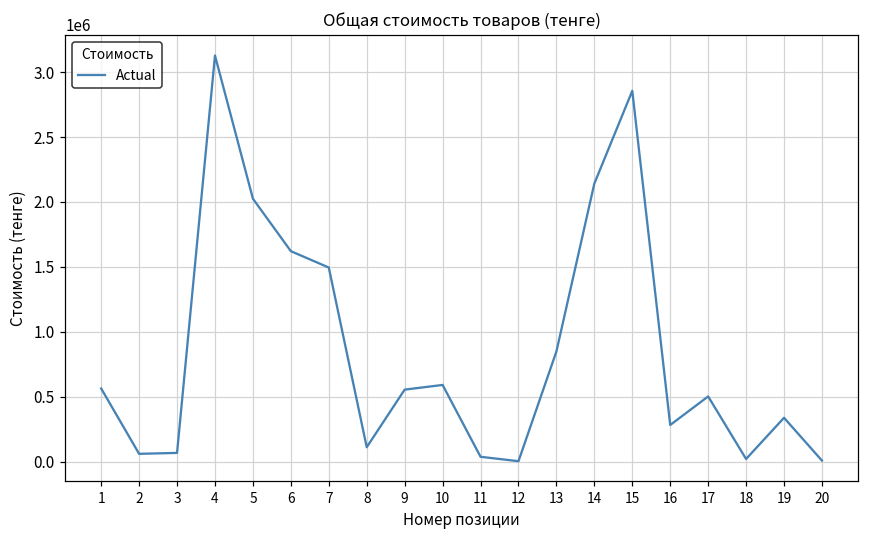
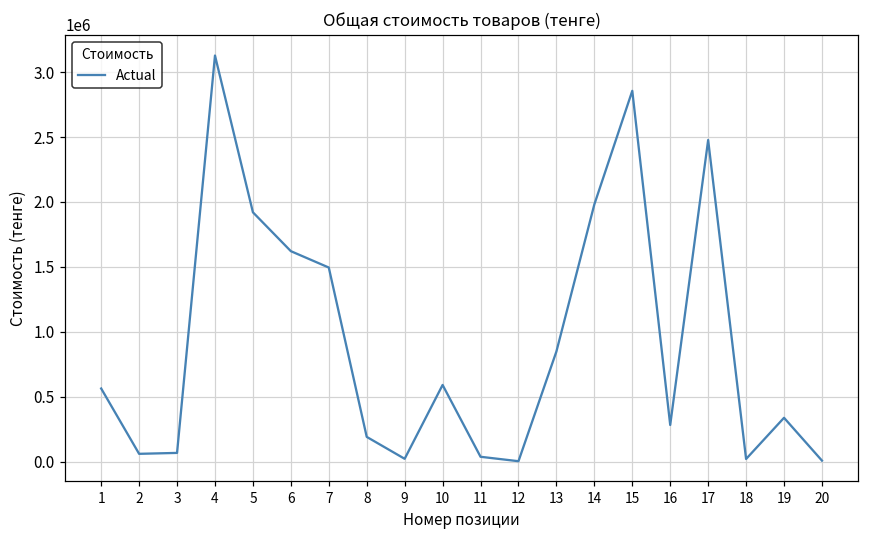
  {
    "1": 560000,
    "2": 60000,
    "3": 70000,
    "4": 3130000,
-   "5": 2030000,
+   "5": 1920000,
    "6": 1620000,
    "7": 1490000,
-   "8": 110000,
-   "9": 550000,
+   "8": 190000,
+   "9": 20000,
    "10": 590000,
    "11": 40000,
    "12": 0,
    "13": 850000,
-   "14": 2140000,
+   "14": 1980000,
    "15": 2860000,
    "16": 280000,
-   "17": 500000,
+   "17": 2480000,
    "18": 20000,
    "19": 340000,
    "20": 10000
  }
